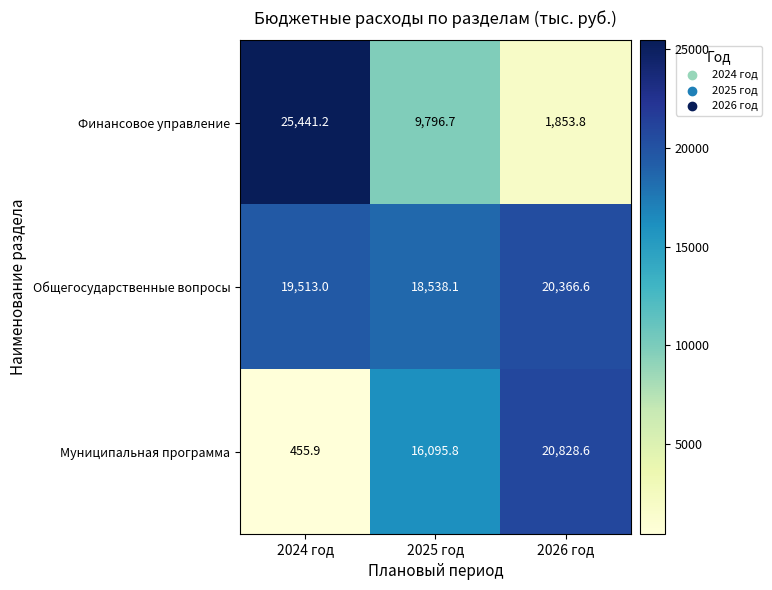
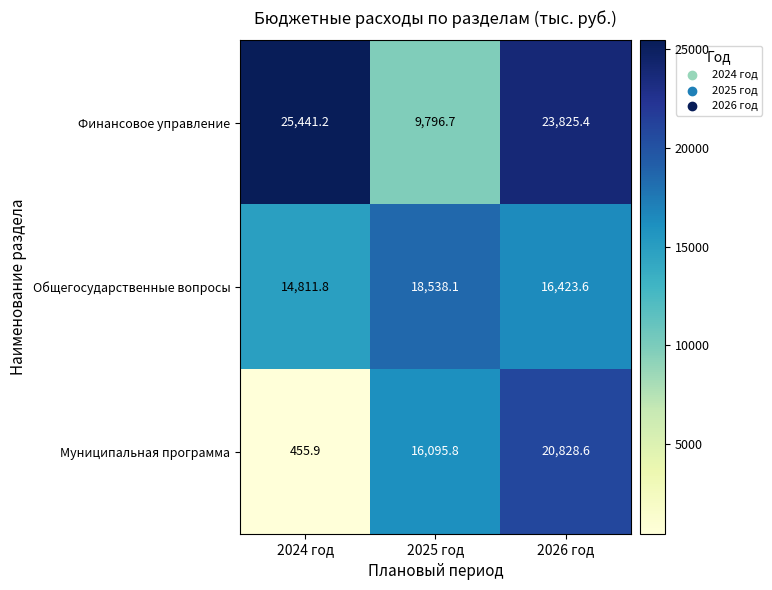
  {
    "Финансовое управление": {
      "2024 год": "25,441.2",
      "2025 год": "9,796.7",
-     "2026 год": "1,853.8"
+     "2026 год": "23,825.4"
    },
    "Общегосударственные вопросы": {
-     "2024 год": "19,513.0",
+     "2024 год": "14,811.8",
      "2025 год": "18,538.1",
-     "2026 год": "20,366.6"
+     "2026 год": "16,423.6"
    },
    "Муниципальная программа": {
      "2024 год": "455.9",
      "2025 год": "16,095.8",
      "2026 год": "20,828.6"
    }
  }
